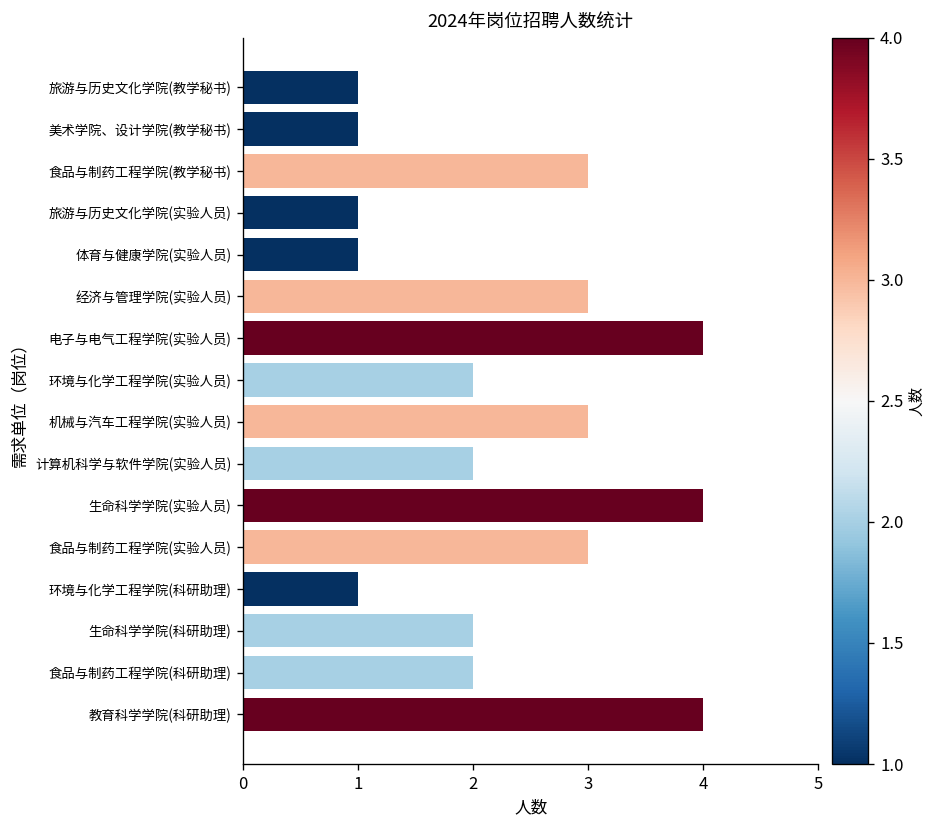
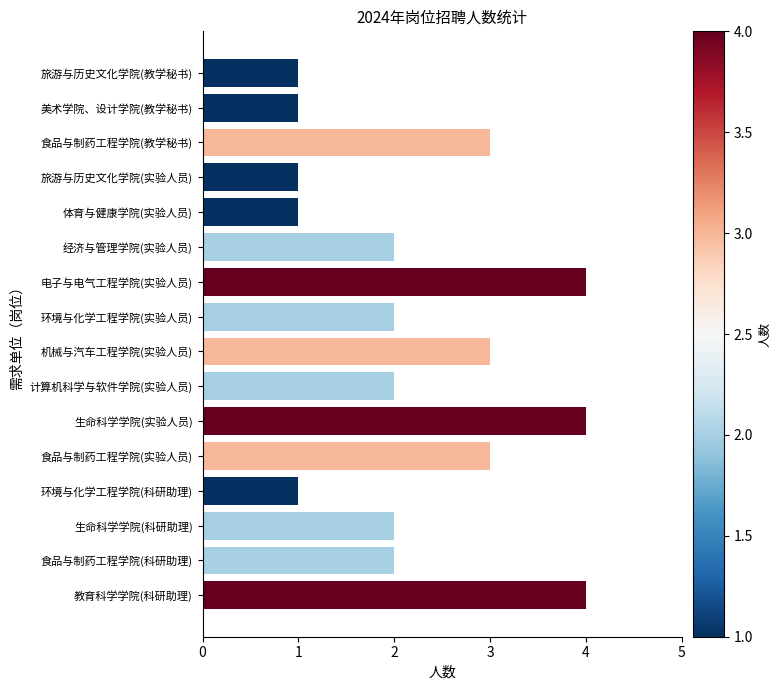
  {
    "旅游与历史文化学院(教学秘书)": 1,
    "美术学院、设计学院(教学秘书)": 1,
    "食品与制药工程学院(教学秘书)": 3,
    "旅游与历史文化学院(实验人员)": 1,
    "体育与健康学院(实验人员)": 1,
-   "经济与管理学院(实验人员)": 3,
+   "经济与管理学院(实验人员)": 2,
    "电子与电气工程学院(实验人员)": 4,
    "环境与化学工程学院(实验人员)": 2,
    "机械与汽车工程学院(实验人员)": 3,
    "计算机科学与软件学院(实验人员)": 2,
    "生命科学学院(实验人员)": 4,
    "食品与制药工程学院(实验人员)": 3,
    "环境与化学工程学院(科研助理)": 1,
    "生命科学学院(科研助理)": 2,
    "食品与制药工程学院(科研助理)": 2,
    "教育科学学院(科研助理)": 4
  }
